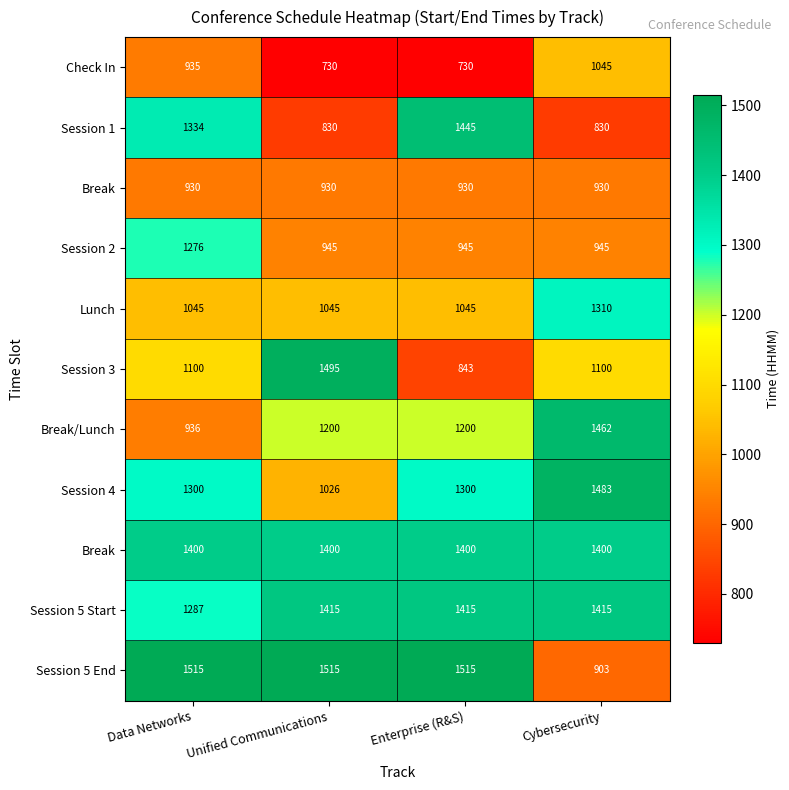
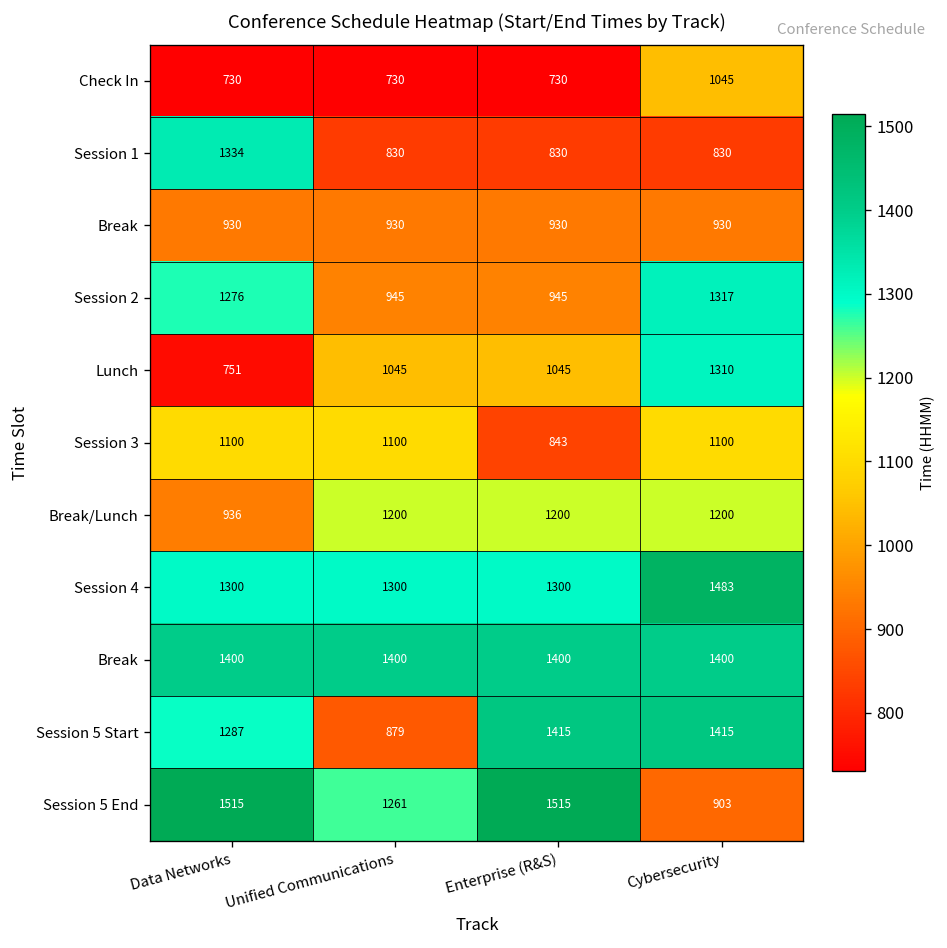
  {
    "Check In": {
-     "Data Networks": 935,
+     "Data Networks": 730,
      "Unified Communications": 730,
      "Enterprise (R&S)": 730,
      "Cybersecurity": 1045
    },
    "Session 1": {
      "Data Networks": 1334,
      "Unified Communications": 830,
-     "Enterprise (R&S)": 1445,
+     "Enterprise (R&S)": 830,
      "Cybersecurity": 830
    },
    "Session 2": {
      "Data Networks": 1276,
      "Unified Communications": 945,
      "Enterprise (R&S)": 945,
-     "Cybersecurity": 945
+     "Cybersecurity": 1317
    },
    "Lunch": {
-     "Data Networks": 1045,
+     "Data Networks": 751,
      "Unified Communications": 1045,
      "Enterprise (R&S)": 1045,
      "Cybersecurity": 1310
    },
    "Session 3": {
      "Data Networks": 1100,
-     "Unified Communications": 1495,
+     "Unified Communications": 1100,
      "Enterprise (R&S)": 843,
      "Cybersecurity": 1100
    },
    "Break/Lunch": {
      "Data Networks": 936,
      "Unified Communications": 1200,
      "Enterprise (R&S)": 1200,
-     "Cybersecurity": 1462
+     "Cybersecurity": 1200
    },
    "Session 4": {
      "Data Networks": 1300,
-     "Unified Communications": 1026,
+     "Unified Communications": 1300,
      "Enterprise (R&S)": 1300,
      "Cybersecurity": 1483
    },
    "Session 5 Start": {
      "Data Networks": 1287,
-     "Unified Communications": 1415,
+     "Unified Communications": 879,
      "Enterprise (R&S)": 1415,
      "Cybersecurity": 1415
    },
    "Session 5 End": {
      "Data Networks": 1515,
-     "Unified Communications": 1515,
+     "Unified Communications": 1261,
      "Enterprise (R&S)": 1515,
      "Cybersecurity": 903
    }
  }
